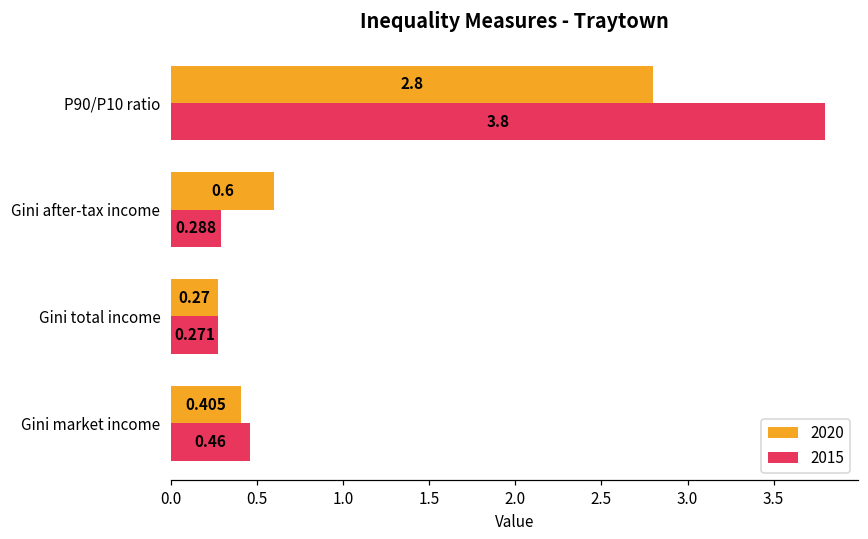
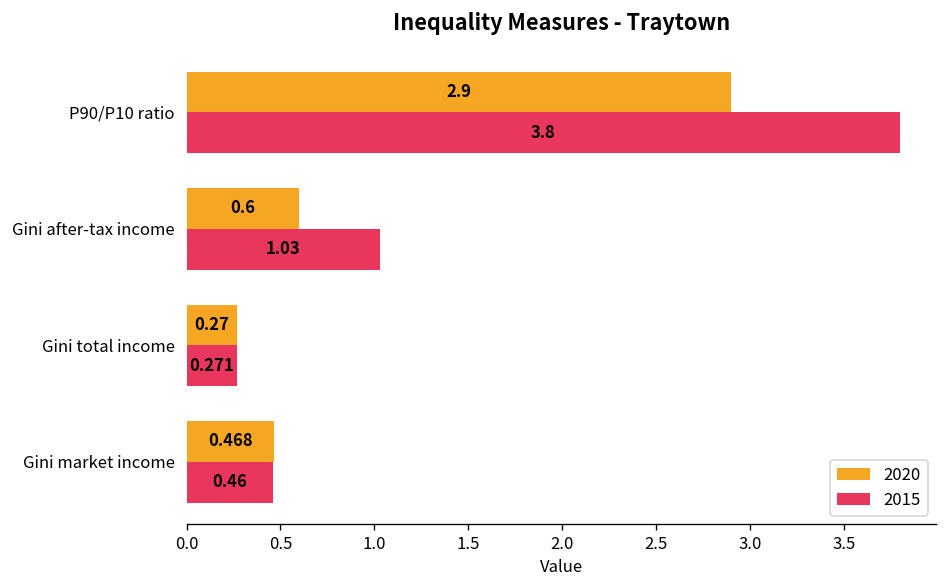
  {
    "2020": {
-     "P90/P10 ratio": 2.8,
+     "P90/P10 ratio": 2.9,
      "Gini after-tax income": 0.6,
      "Gini total income": 0.27,
-     "Gini market income": 0.405
+     "Gini market income": 0.468
    },
    "2015": {
      "P90/P10 ratio": 3.8,
-     "Gini after-tax income": 0.288,
+     "Gini after-tax income": 1.03,
      "Gini total income": 0.271,
      "Gini market income": 0.46
    }
  }
